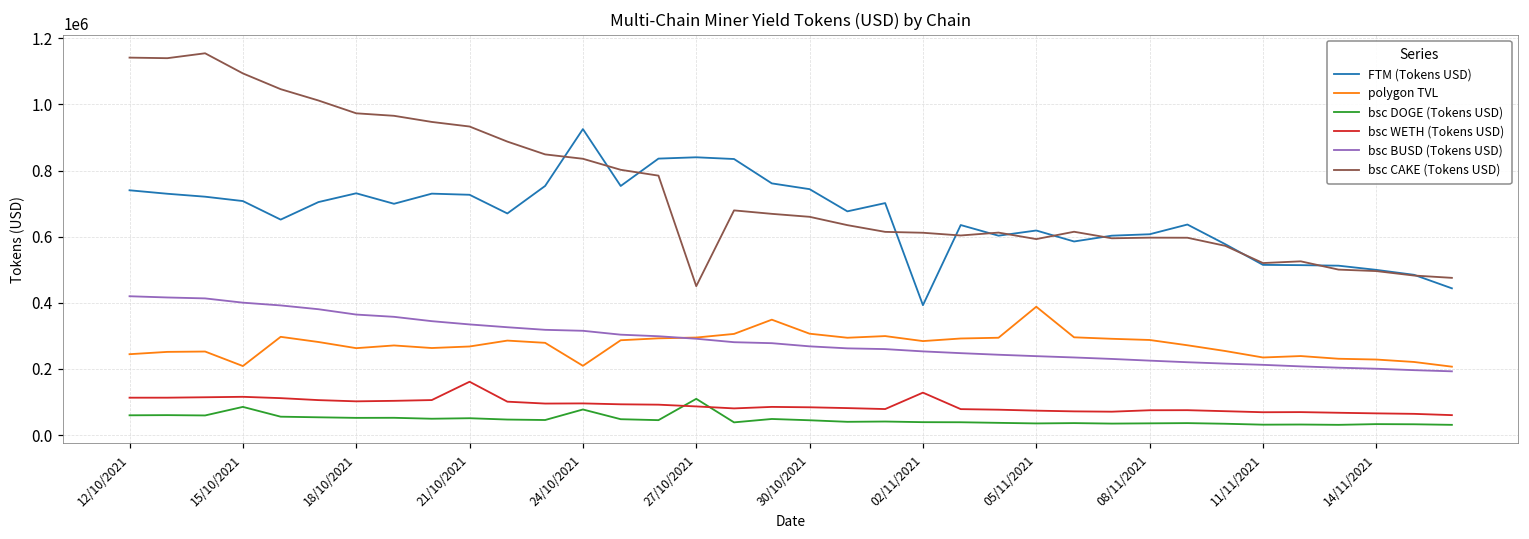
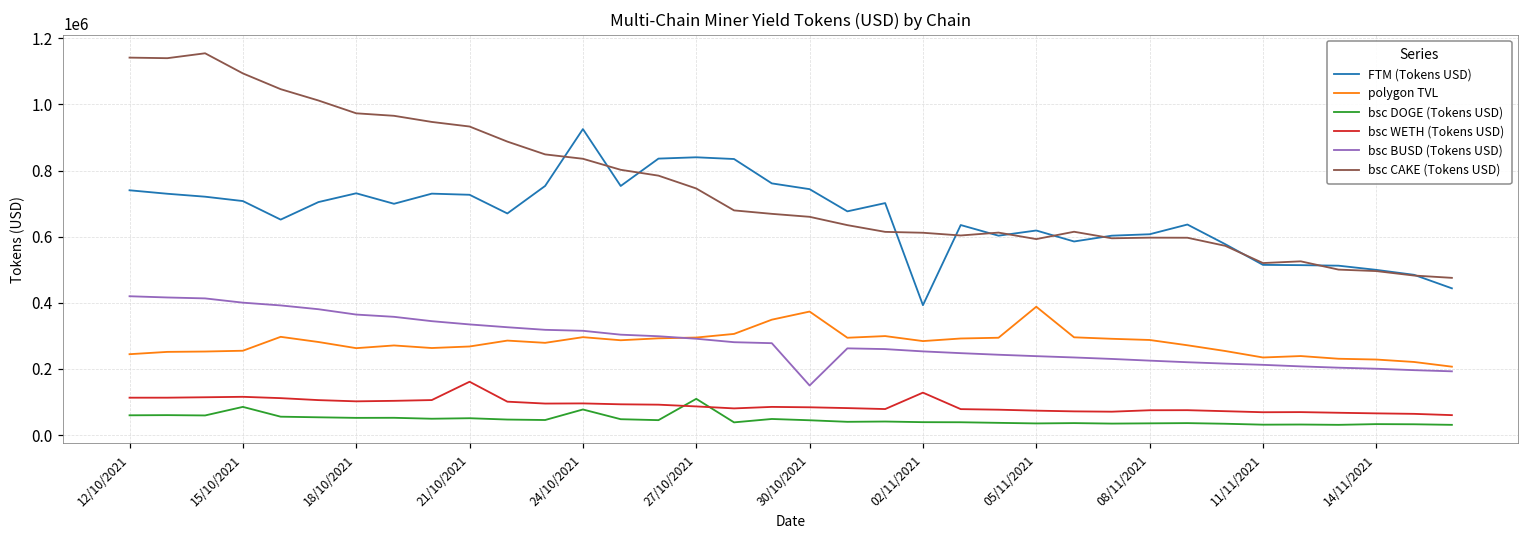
  {
    "FTM (Tokens USD)": {
      "12/10/2021": 740000,
      "15/10/2021": 710000,
      "18/10/2021": 730000,
      "21/10/2021": 730000,
      "24/10/2021": 930000,
      "27/10/2021": 840000,
      "30/10/2021": 740000,
      "02/11/2021": 390000,
      "05/11/2021": 620000,
      "08/11/2021": 610000
    },
    "polygon TVL": {
      "12/10/2021": 240000,
-     "15/10/2021": 210000,
+     "15/10/2021": 250000,
      "18/10/2021": 260000,
      "21/10/2021": 270000,
-     "24/10/2021": 210000,
-     "30/10/2021": 310000,
+     "24/10/2021": 300000,
+     "30/10/2021": 370000,
      "02/11/2021": 280000,
      "05/11/2021": 390000,
      "08/11/2021": 290000,
      "11/11/2021": 230000,
      "14/11/2021": 230000
    },
    "bsc DOGE (Tokens USD)": {
      "12/10/2021": 60000,
      "15/10/2021": 90000,
      "18/10/2021": 50000,
      "21/10/2021": 50000,
      "24/10/2021": 80000,
      "27/10/2021": 110000,
      "30/10/2021": 40000,
      "02/11/2021": 40000,
      "05/11/2021": 40000,
      "08/11/2021": 40000,
      "11/11/2021": 30000,
      "14/11/2021": 30000
    },
    "bsc WETH (Tokens USD)": {
      "12/10/2021": 110000,
      "15/10/2021": 120000,
      "18/10/2021": 100000,
      "21/10/2021": 160000,
      "24/10/2021": 100000,
      "27/10/2021": 90000,
      "30/10/2021": 80000,
      "02/11/2021": 130000,
      "05/11/2021": 70000,
      "08/11/2021": 70000,
      "11/11/2021": 70000,
      "14/11/2021": 70000
    },
    "bsc BUSD (Tokens USD)": {
      "12/10/2021": 420000,
      "15/10/2021": 400000,
      "18/10/2021": 360000,
      "21/10/2021": 330000,
      "24/10/2021": 320000,
-     "30/10/2021": 270000,
+     "30/10/2021": 150000,
      "02/11/2021": 250000,
      "05/11/2021": 240000,
      "08/11/2021": 230000,
      "11/11/2021": 210000,
      "14/11/2021": 200000
    },
    "bsc CAKE (Tokens USD)": {
      "12/10/2021": 1140000,
      "15/10/2021": 1090000,
      "18/10/2021": 970000,
      "21/10/2021": 930000,
      "24/10/2021": 840000,
-     "27/10/2021": 450000,
+     "27/10/2021": 750000,
      "30/10/2021": 660000,
      "02/11/2021": 610000,
      "05/11/2021": 590000,
      "08/11/2021": 600000
    }
  }
